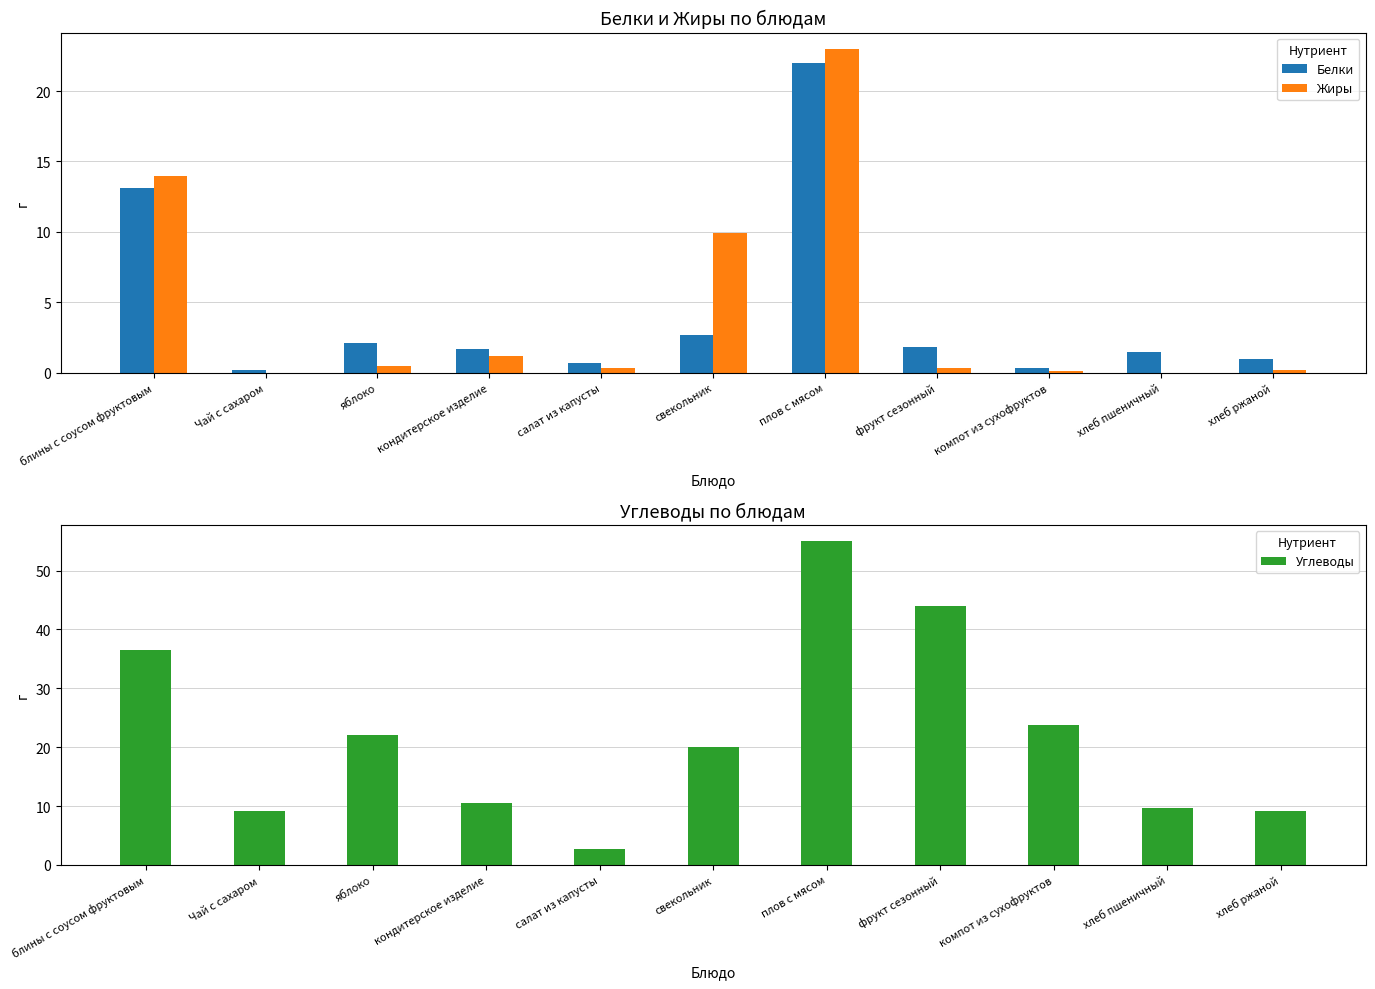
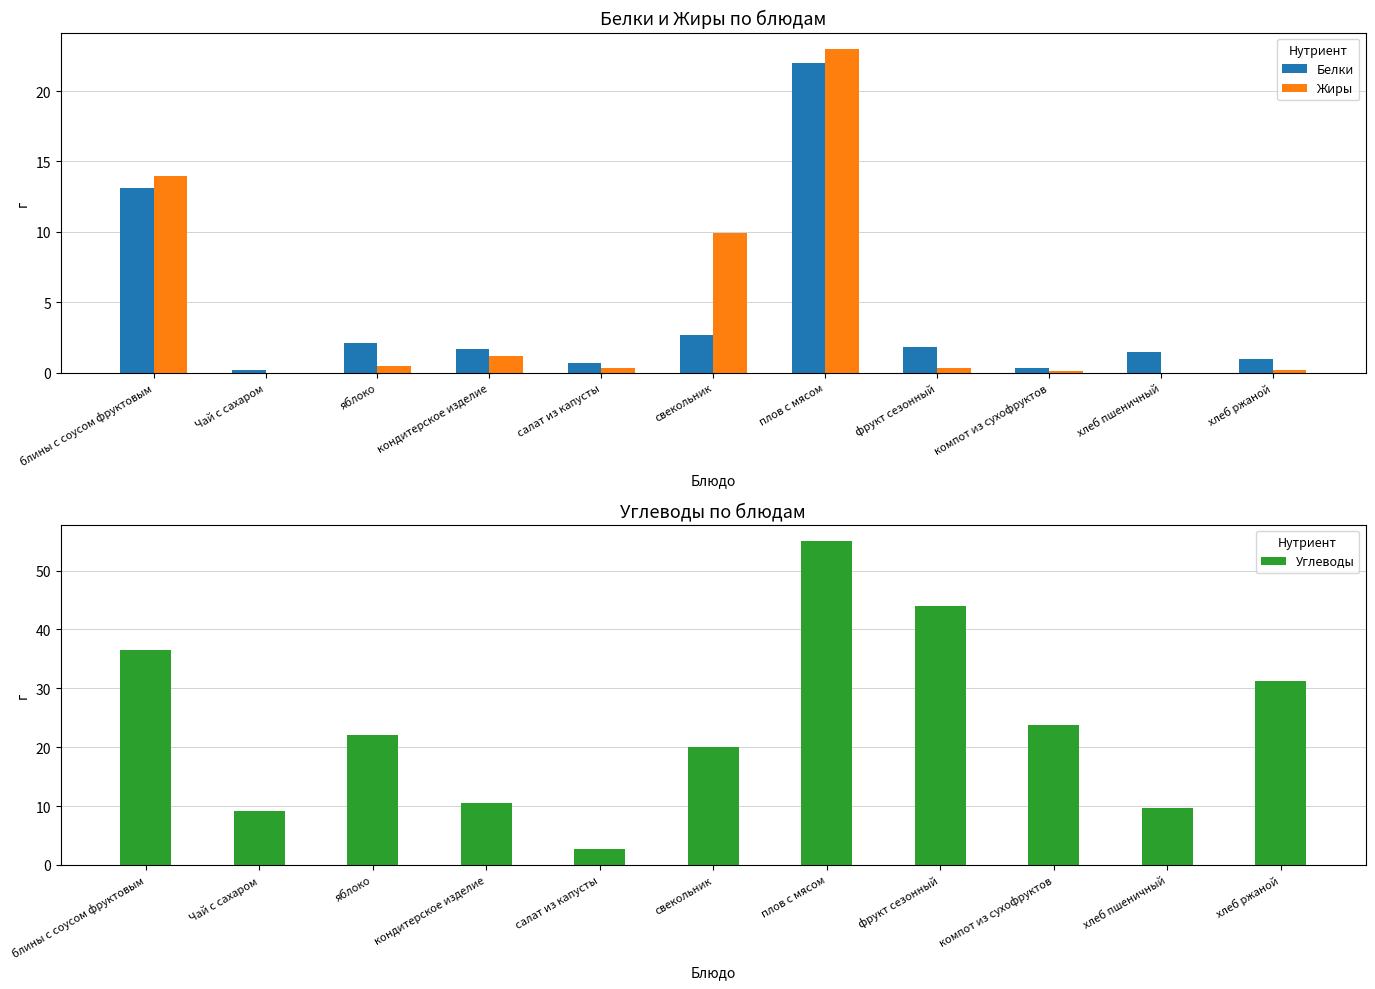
  {
    "Белки и Жиры по блюдам": {
      "Белки": {
        "блины с соусом фруктовым": 13.1,
        "Чай с сахаром": 0.2,
        "яблоко": 2.1,
        "кондитерское изделие": 1.7,
        "салат из капусты": 0.7,
        "свекольник": 2.7,
        "плов с мясом": 22.0,
        "фрукт сезонный": 1.8,
        "компот из сухофруктов": 0.3,
        "хлеб пшеничный": 1.5,
        "хлеб ржаной": 1.0
      },
      "Жиры": {
        "блины с соусом фруктовым": 14.0,
        "Чай с сахаром": 0.0,
        "яблоко": 0.5,
        "кондитерское изделие": 1.2,
        "салат из капусты": 0.3,
        "свекольник": 9.9,
        "плов с мясом": 23.0,
        "фрукт сезонный": 0.3,
        "хлеб пшеничный": 0.0,
        "хлеб ржаной": 0.2
      }
    },
    "Углеводы по блюдам": {
      "блины с соусом фруктовым": 37,
      "Чай с сахаром": 9,
      "яблоко": 22,
      "кондитерское изделие": 11,
      "салат из капусты": 3,
      "свекольник": 20,
      "плов с мясом": 55,
      "фрукт сезонный": 44,
      "компот из сухофруктов": 24,
      "хлеб пшеничный": 10,
-     "хлеб ржаной": 9
+     "хлеб ржаной": 31
    }
  }
